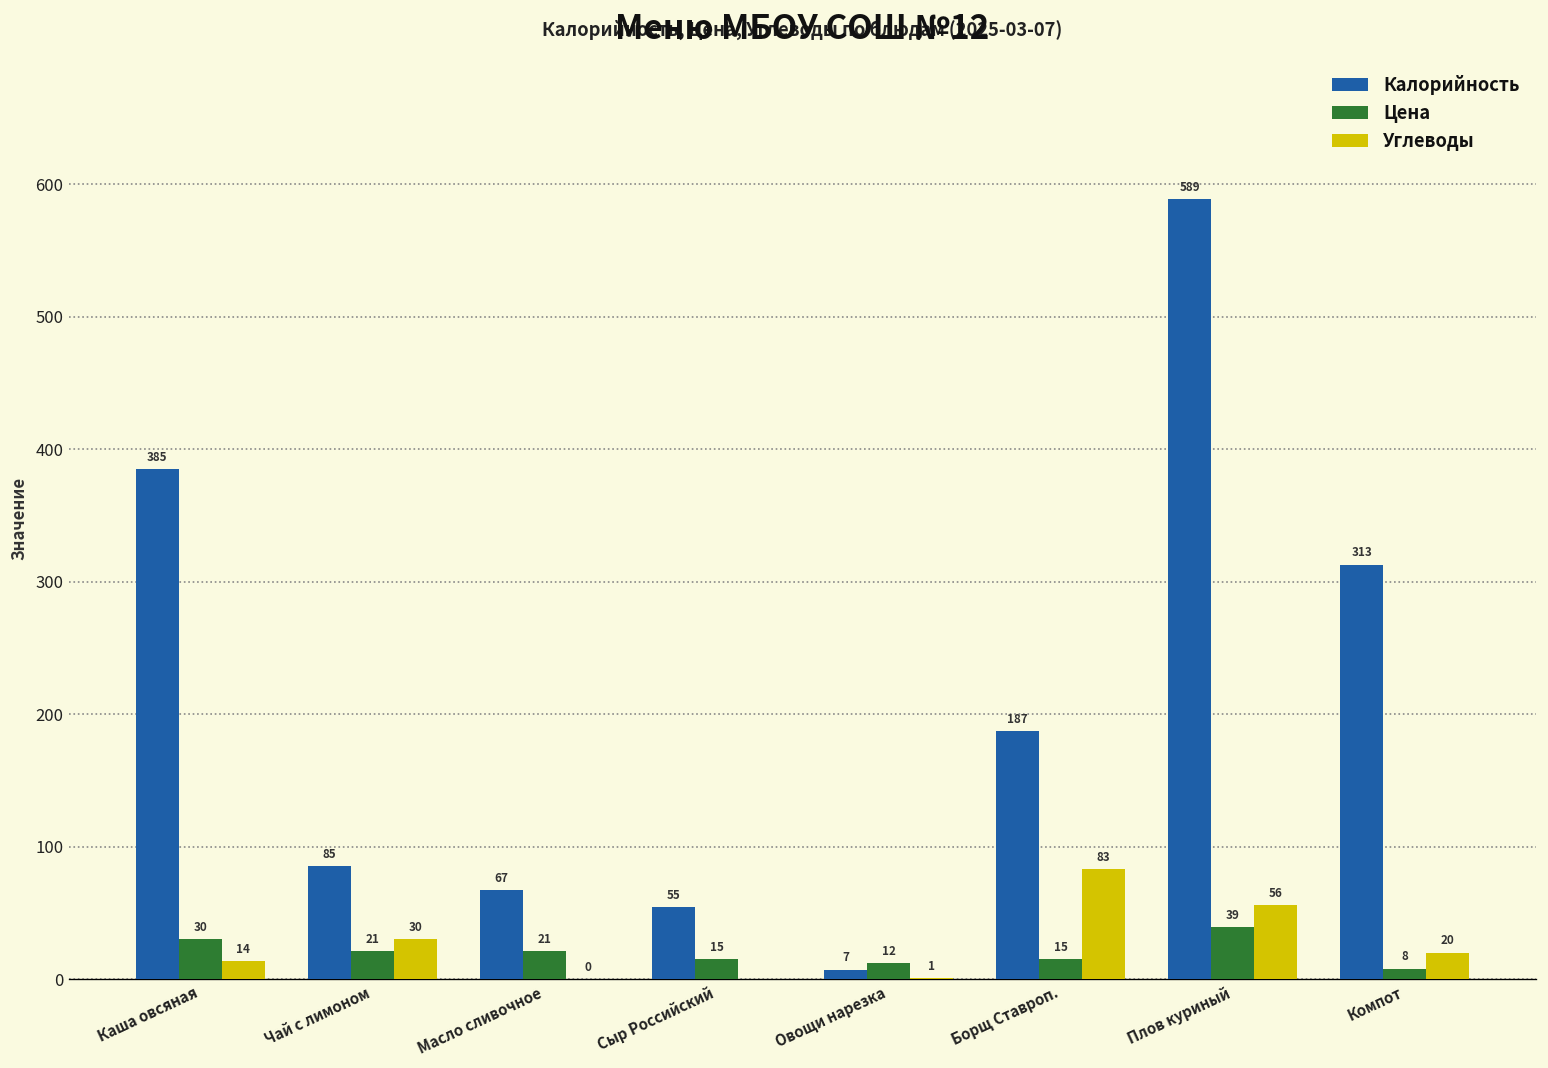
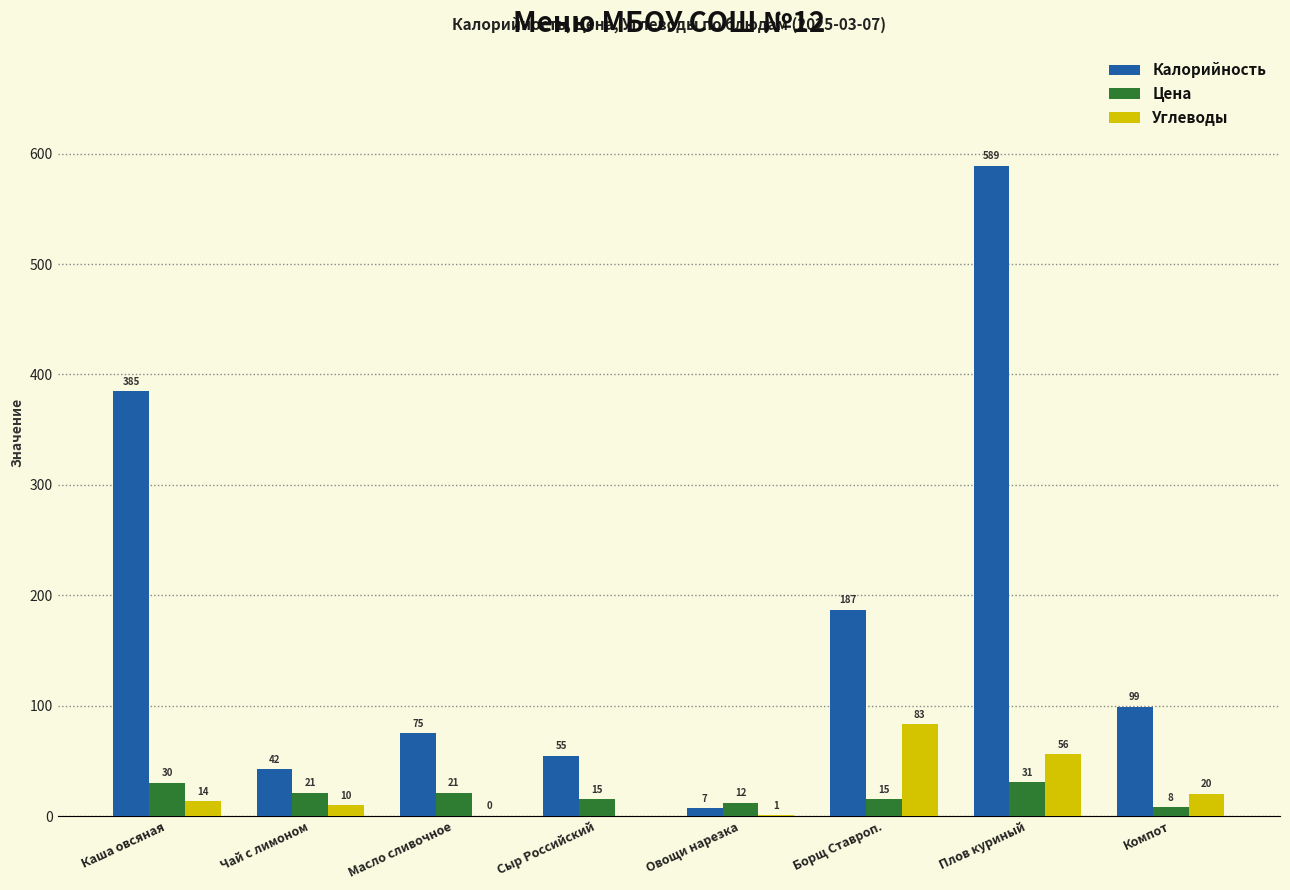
  {
    "Калорийность": {
      "Каша овсяная": 385,
-     "Чай с лимоном": 85,
-     "Масло сливочное": 67,
+     "Чай с лимоном": 42,
+     "Масло сливочное": 75,
      "Сыр Российский": 55,
      "Овощи нарезка": 7,
      "Борщ Ставроп.": 187,
      "Плов куриный": 589,
-     "Компот": 313
+     "Компот": 99
    },
    "Цена": {
      "Каша овсяная": 30,
      "Чай с лимоном": 21,
      "Масло сливочное": 21,
      "Сыр Российский": 15,
      "Овощи нарезка": 12,
      "Борщ Ставроп.": 15,
-     "Плов куриный": 39,
+     "Плов куриный": 31,
      "Компот": 8
    },
    "Углеводы": {
      "Каша овсяная": 14,
-     "Чай с лимоном": 30,
+     "Чай с лимоном": 10,
      "Масло сливочное": 0,
      "Овощи нарезка": 1,
      "Борщ Ставроп.": 83,
      "Плов куриный": 56,
      "Компот": 20
    }
  }
